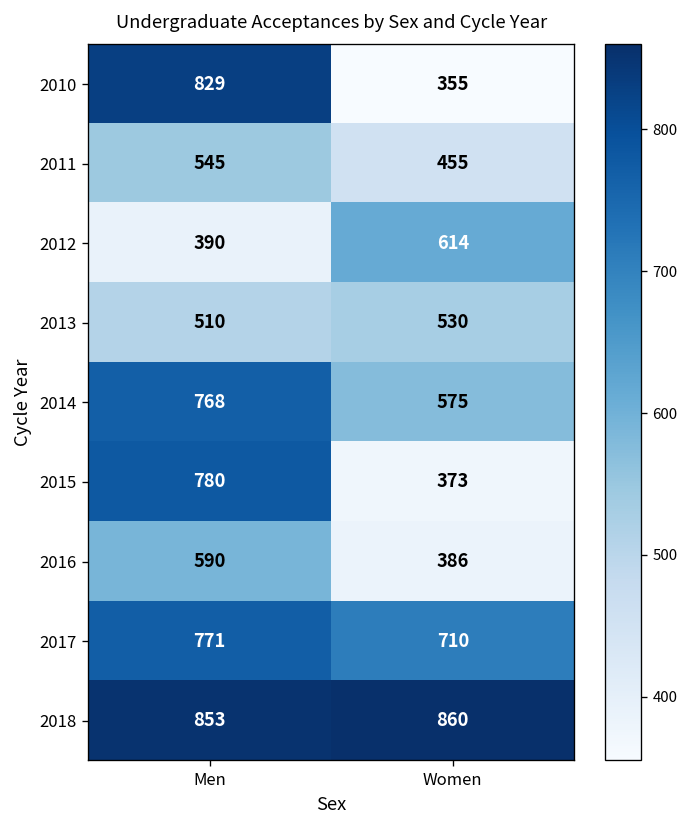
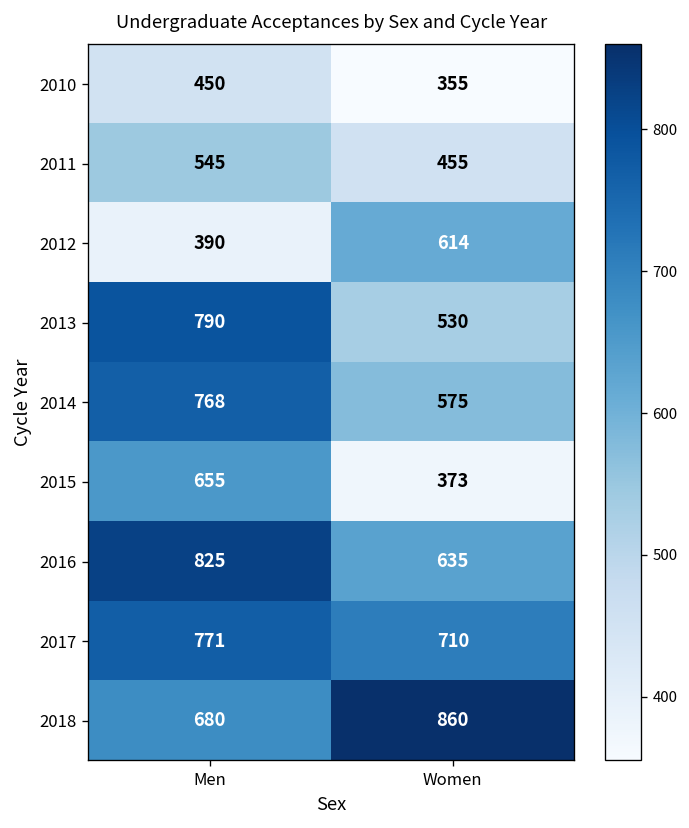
  {
    "2010": {
-     "Men": 829,
+     "Men": 450,
      "Women": 355
    },
    "2011": {
      "Men": 545,
      "Women": 455
    },
    "2012": {
      "Men": 390,
      "Women": 614
    },
    "2013": {
-     "Men": 510,
+     "Men": 790,
      "Women": 530
    },
    "2014": {
      "Men": 768,
      "Women": 575
    },
    "2015": {
-     "Men": 780,
+     "Men": 655,
      "Women": 373
    },
    "2016": {
-     "Men": 590,
-     "Women": 386
+     "Men": 825,
+     "Women": 635
    },
    "2017": {
      "Men": 771,
      "Women": 710
    },
    "2018": {
-     "Men": 853,
+     "Men": 680,
      "Women": 860
    }
  }
